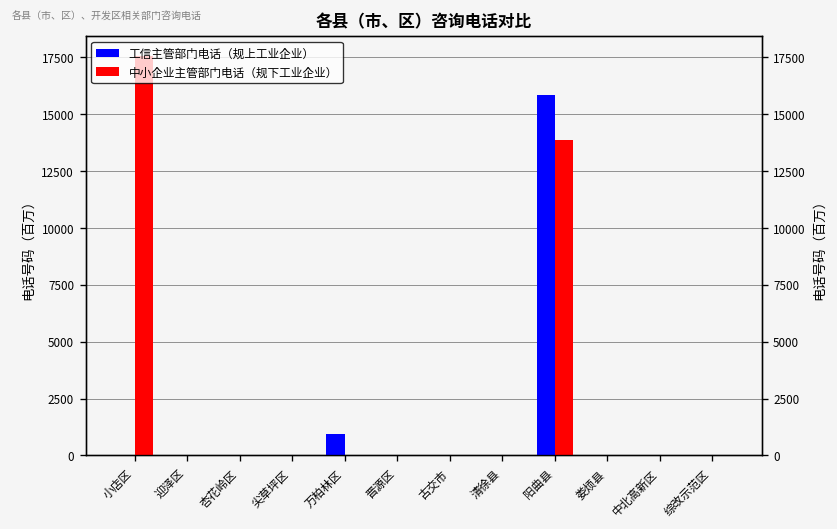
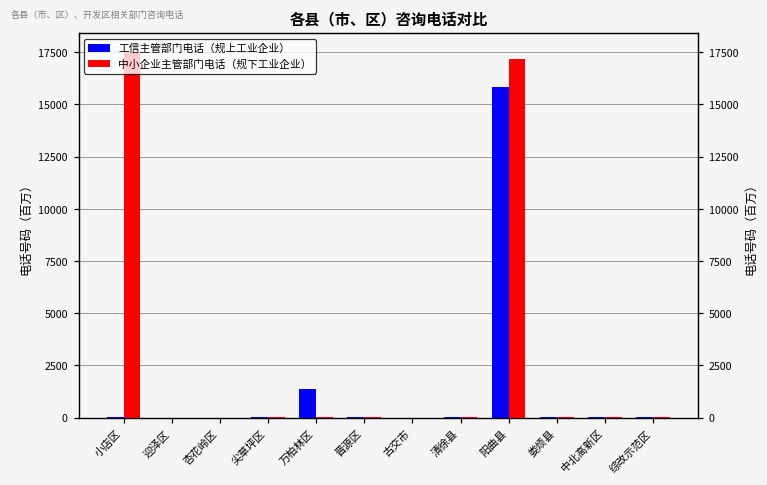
  {
    "工信主管部门电话（规上工业企业）": {
-     "万柏林区": 900,
+     "万柏林区": 1400,
      "阳曲县": 15800
    },
    "中小企业主管部门电话（规下工业企业）": {
-     "阳曲县": 13800
+     "阳曲县": 17200
    }
  }
